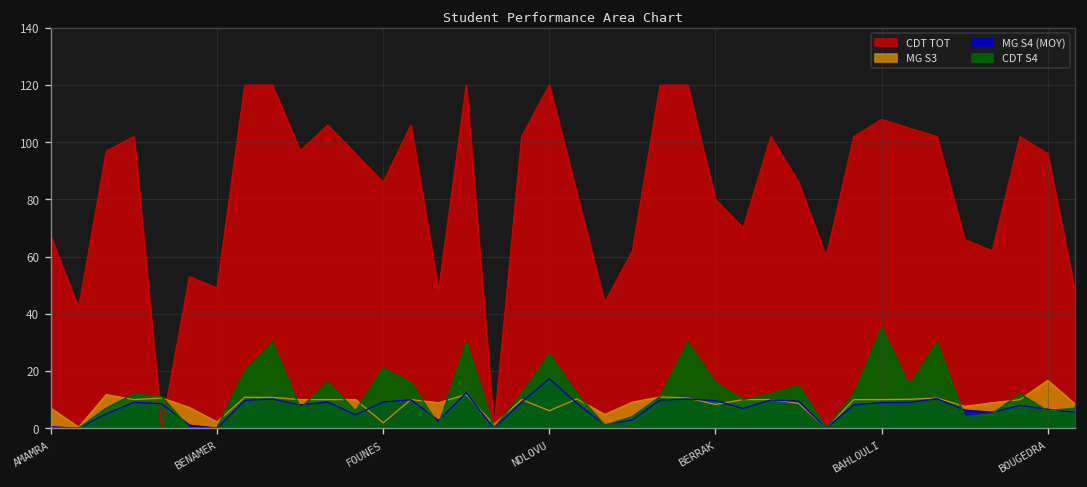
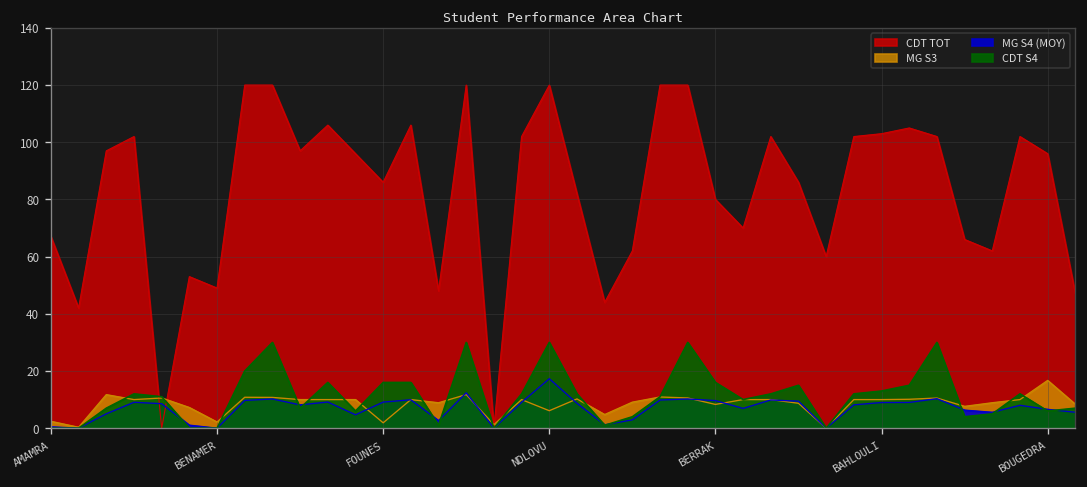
  {
    "CDT TOT": {
      "AMAMRA": 67,
      "BENAMER": 49,
      "FOUNES": 86,
      "NDLOVU": 120,
      "BERRAK": 80,
-     "BAHLOULI": 108,
+     "BAHLOULI": 103,
      "BOUGEDRA": 96
    },
    "MG S3": {
-     "AMAMRA": 7,
+     "AMAMRA": 2,
      "BENAMER": 2,
      "FOUNES": 2,
      "NDLOVU": 6,
      "BERRAK": 8,
      "BOUGEDRA": 17
    },
    "MG S4 (MOY)": {
      "FOUNES": 9,
      "NDLOVU": 17,
      "BERRAK": 10
    },
    "CDT S4": {
-     "FOUNES": 21,
-     "NDLOVU": 26,
+     "FOUNES": 16,
+     "NDLOVU": 30,
      "BERRAK": 16,
-     "BAHLOULI": 35
+     "BAHLOULI": 13
    }
  }
